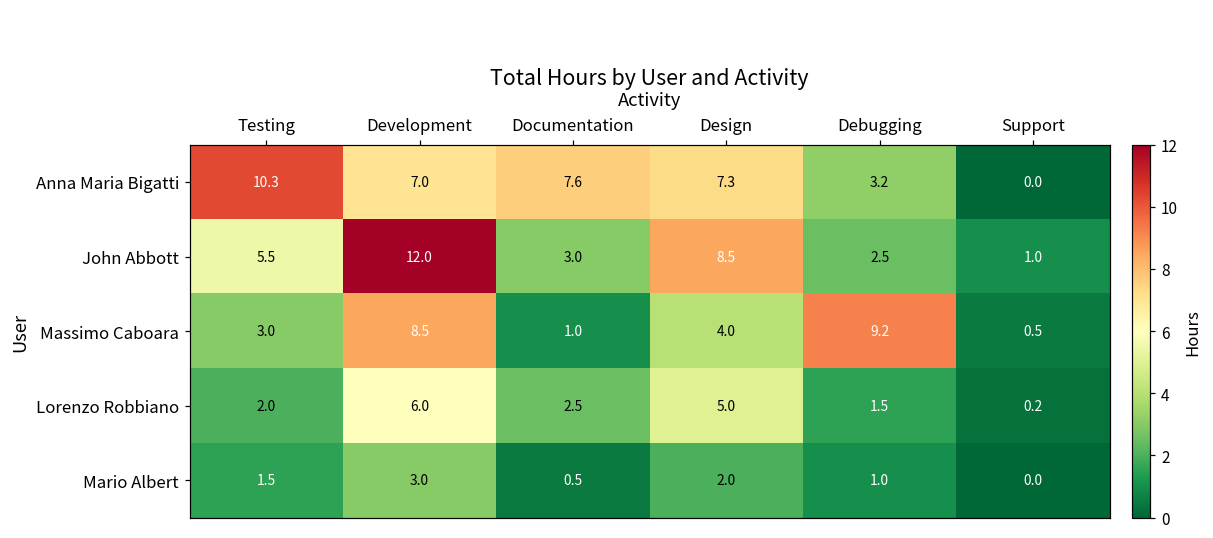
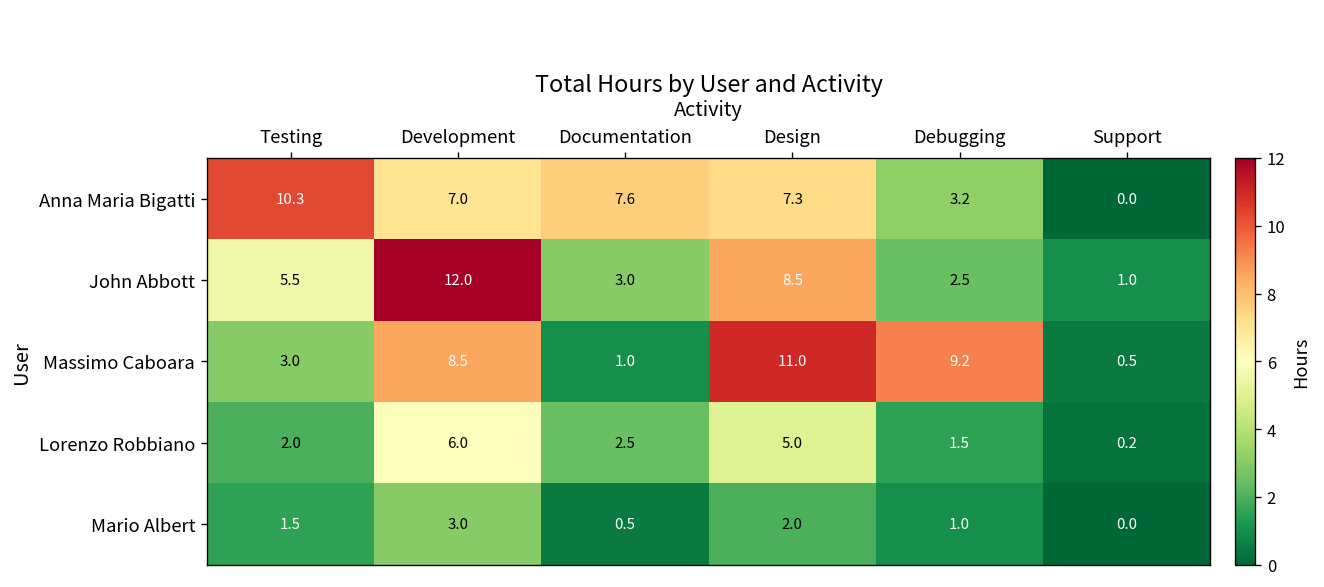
  {
    "Anna Maria Bigatti": {
      "Testing": 10.3,
      "Development": 7.0,
      "Documentation": 7.6,
      "Design": 7.3,
      "Debugging": 3.2,
      "Support": 0.0
    },
    "John Abbott": {
      "Testing": 5.5,
      "Development": 12.0,
      "Documentation": 3.0,
      "Design": 8.5,
      "Debugging": 2.5,
      "Support": 1.0
    },
    "Massimo Caboara": {
      "Testing": 3.0,
      "Development": 8.5,
      "Documentation": 1.0,
-     "Design": 4.0,
+     "Design": 11.0,
      "Debugging": 9.2,
      "Support": 0.5
    },
    "Lorenzo Robbiano": {
      "Testing": 2.0,
      "Development": 6.0,
      "Documentation": 2.5,
      "Design": 5.0,
      "Debugging": 1.5,
      "Support": 0.2
    },
    "Mario Albert": {
      "Testing": 1.5,
      "Development": 3.0,
      "Documentation": 0.5,
      "Design": 2.0,
      "Debugging": 1.0,
      "Support": 0.0
    }
  }
